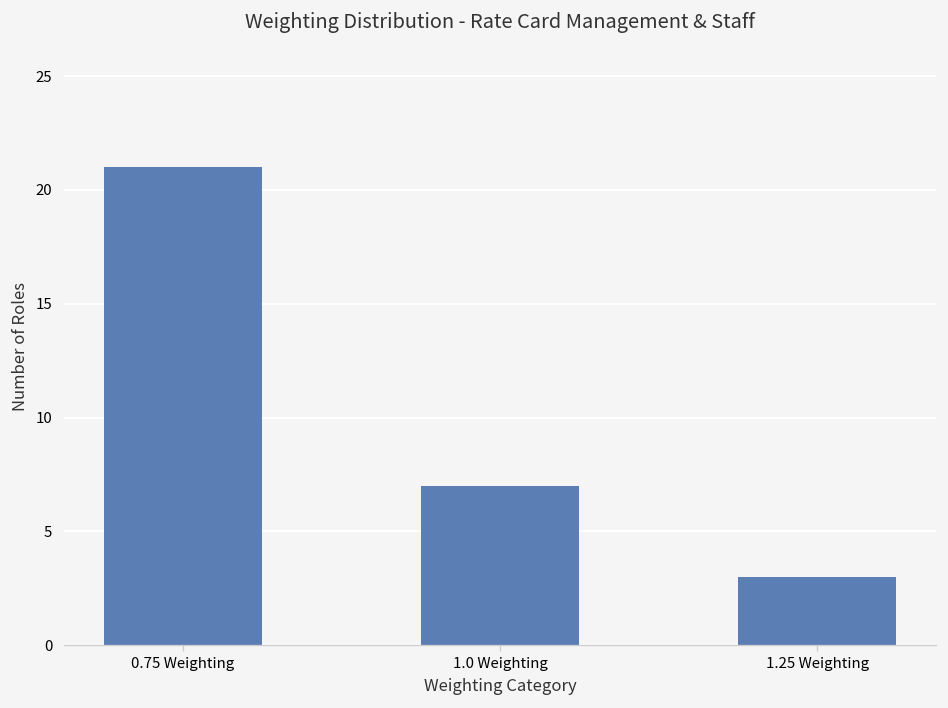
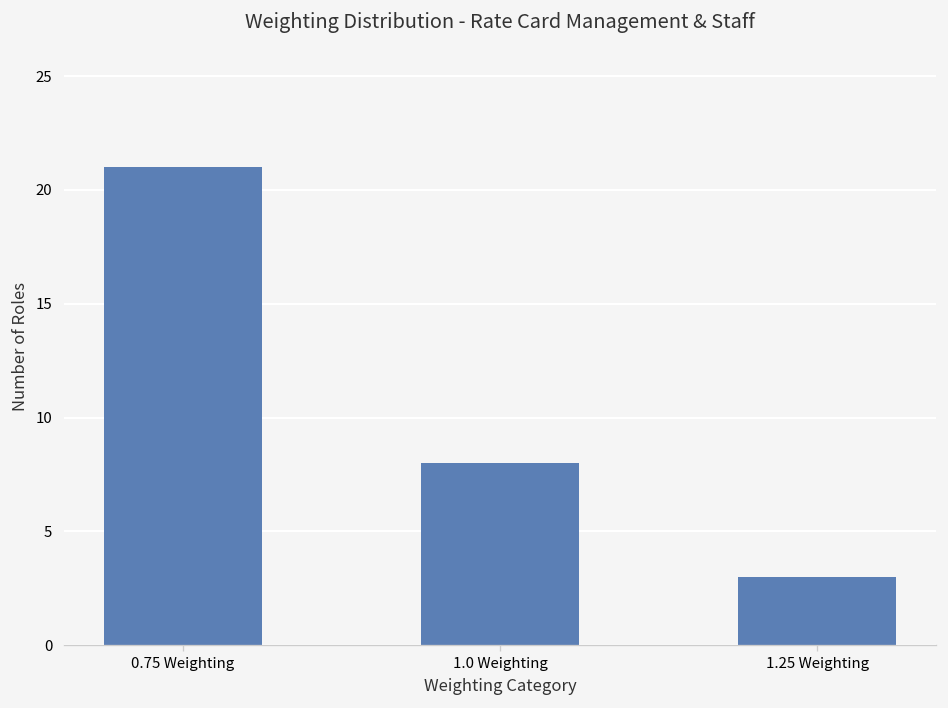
  {
    "0.75 Weighting": 21,
-   "1.0 Weighting": 7,
+   "1.0 Weighting": 8,
    "1.25 Weighting": 3
  }
